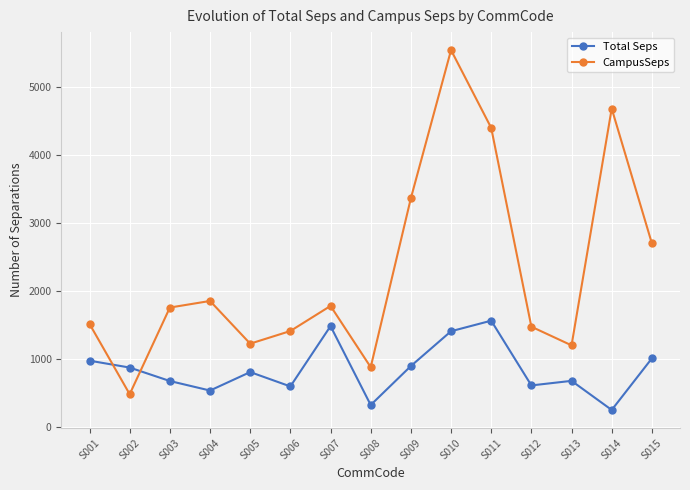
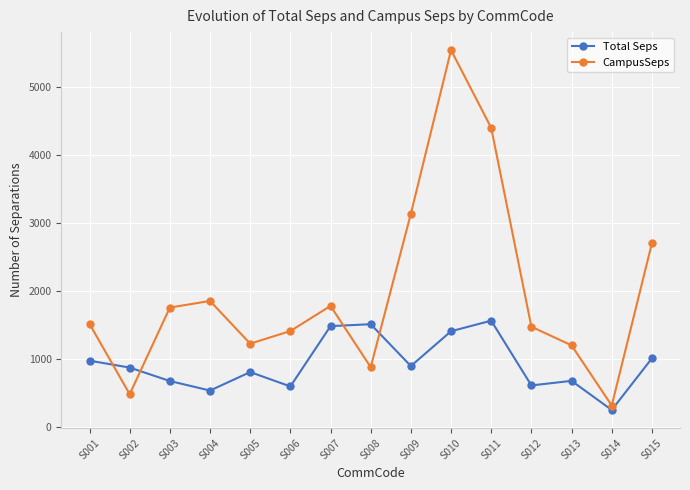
  {
    "Total Seps": {
      "S001": 1000,
      "S002": 900,
      "S003": 700,
      "S004": 500,
      "S005": 800,
      "S006": 600,
      "S007": 1500,
-     "S008": 300,
+     "S008": 1500,
      "S009": 900,
      "S010": 1400,
      "S011": 1600,
      "S012": 600,
      "S013": 700,
      "S014": 300,
      "S015": 1000
    },
    "CampusSeps": {
      "S001": 1500,
      "S002": 500,
      "S003": 1800,
      "S004": 1900,
      "S005": 1200,
      "S006": 1400,
      "S007": 1800,
      "S008": 900,
-     "S009": 3400,
+     "S009": 3100,
      "S010": 5500,
      "S011": 4400,
      "S012": 1500,
      "S013": 1200,
-     "S014": 4700,
+     "S014": 300,
      "S015": 2700
    }
  }
